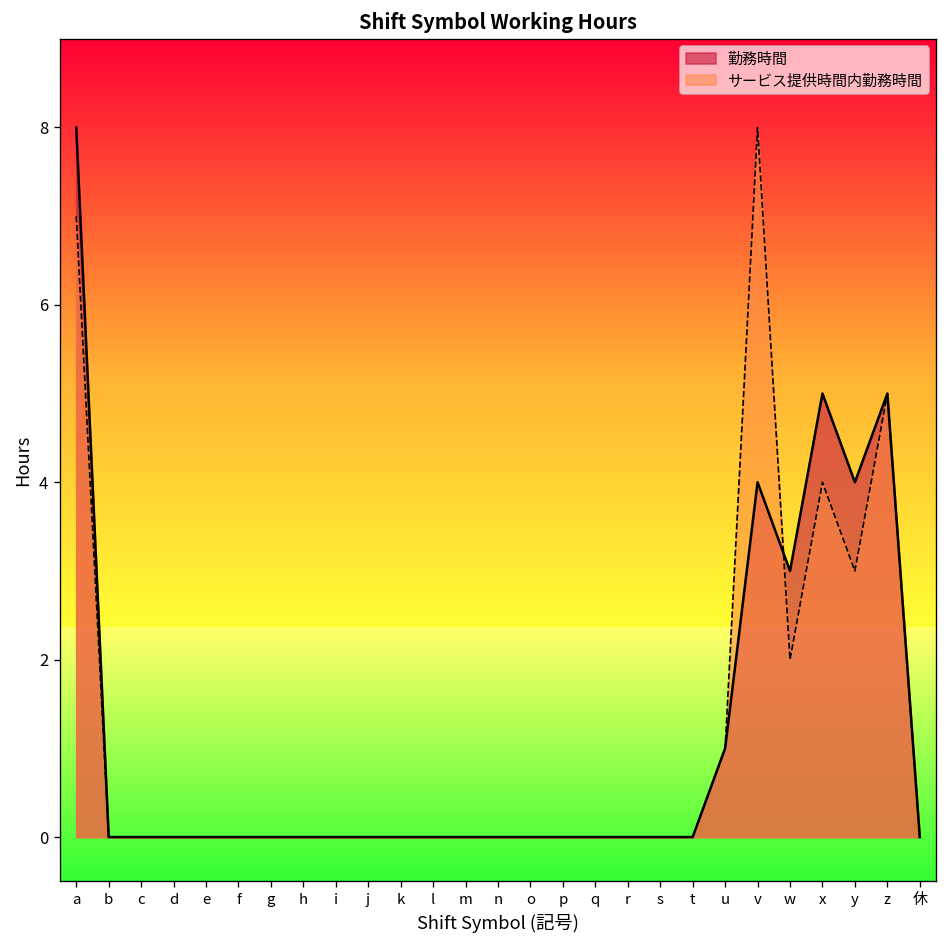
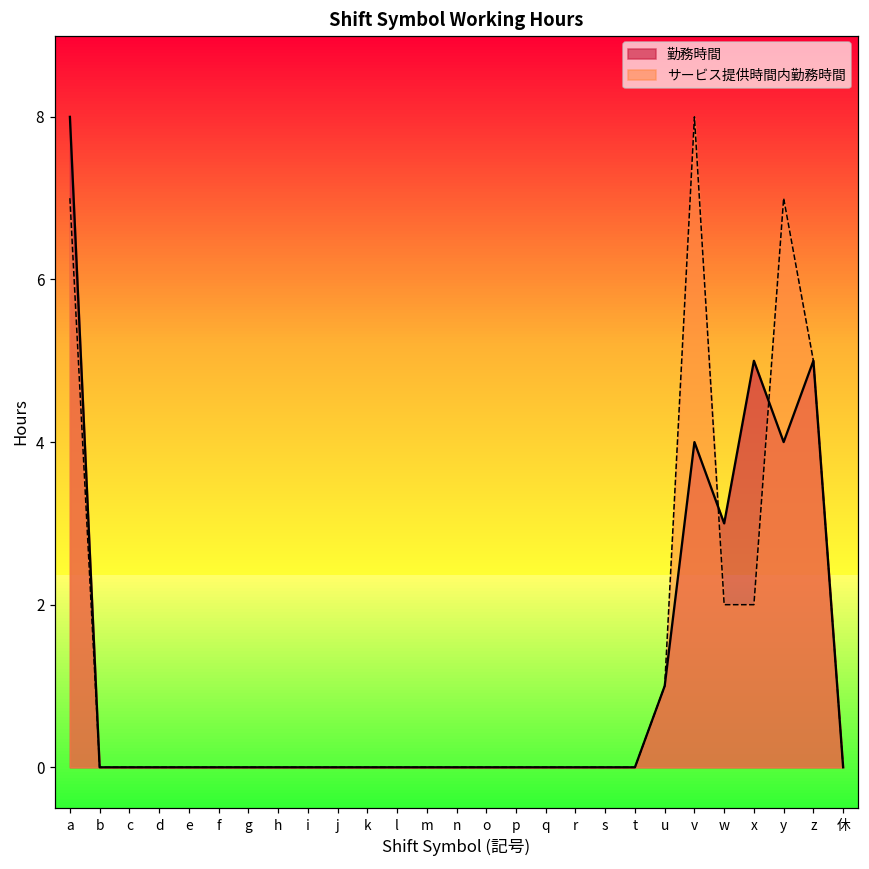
  {
    "勤務時間": {
      "a": 8,
      "v": 4,
      "w": 3,
      "x": 5,
      "y": 4
    },
    "サービス提供時間内勤務時間": {
      "a": 7,
      "v": 8,
      "w": 2,
-     "x": 4,
-     "y": 3
+     "x": 2,
+     "y": 7
    }
  }
